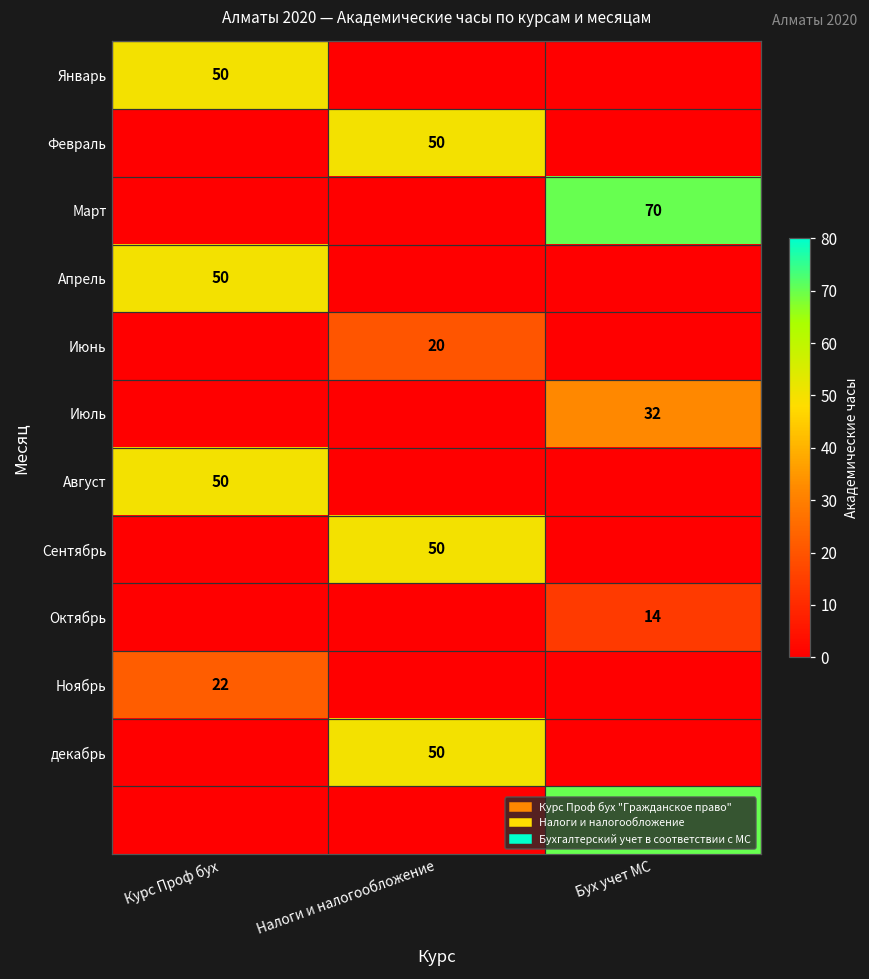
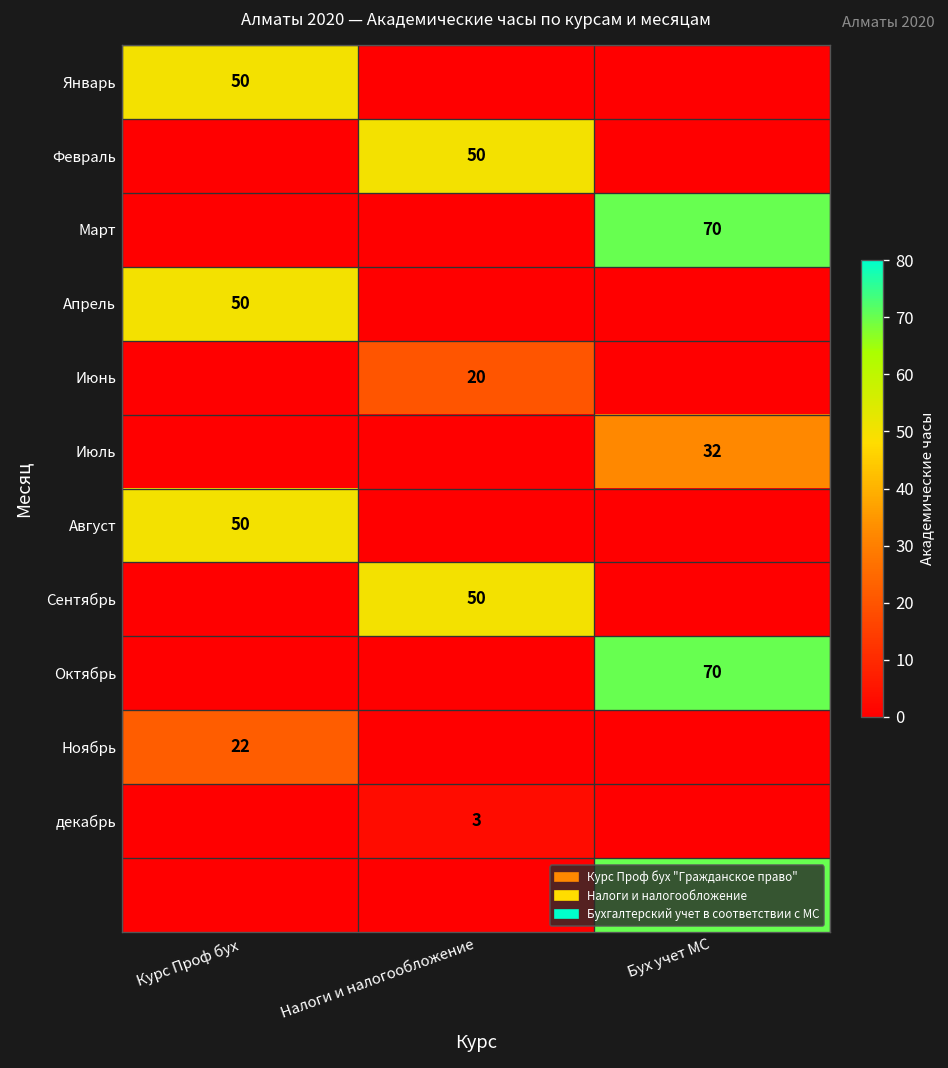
  {
    "Январь": {
      "Курс Проф бух": 50
    },
    "Февраль": {
      "Налоги и налогообложение": 50
    },
    "Март": {
      "Бух учет МС": 70
    },
    "Апрель": {
      "Курс Проф бух": 50
    },
    "Июнь": {
      "Налоги и налогообложение": 20
    },
    "Июль": {
      "Бух учет МС": 32
    },
    "Август": {
      "Курс Проф бух": 50
    },
    "Сентябрь": {
      "Налоги и налогообложение": 50
    },
    "Октябрь": {
-     "Бух учет МС": 14
+     "Бух учет МС": 70
    },
    "Ноябрь": {
      "Курс Проф бух": 22
    },
    "декабрь": {
-     "Налоги и налогообложение": 50
+     "Налоги и налогообложение": 3
    }
  }
